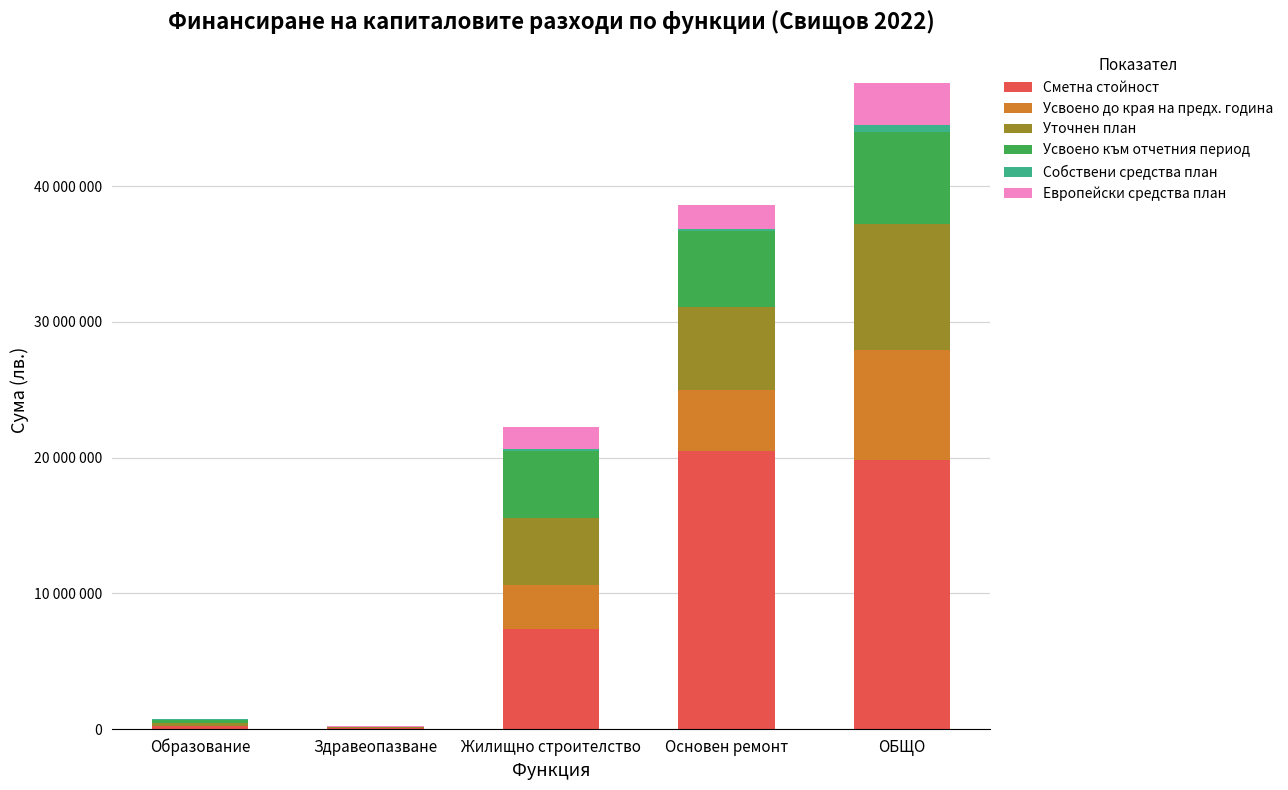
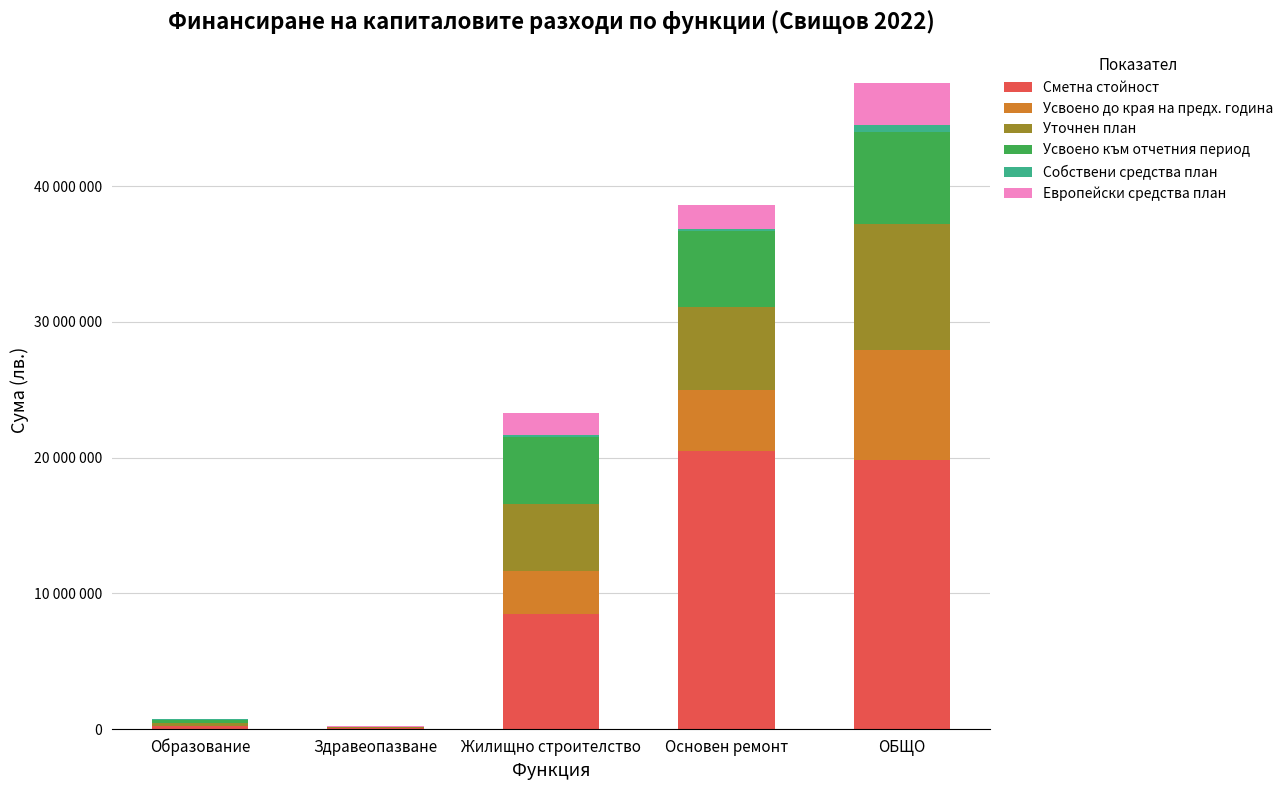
  {
    "Сметна стойност": {
      "Образование": 200000,
-     "Жилищно строителство": 7400000,
+     "Жилищно строителство": 8400000,
      "Основен ремонт": 20500000,
      "ОБЩО": 19800000
    },
    "Европейски средства план": {
      "Образование": 0,
      "Жилищно строителство": 1600000,
      "Основен ремонт": 1800000,
      "ОБЩО": 3100000
    }
  }
